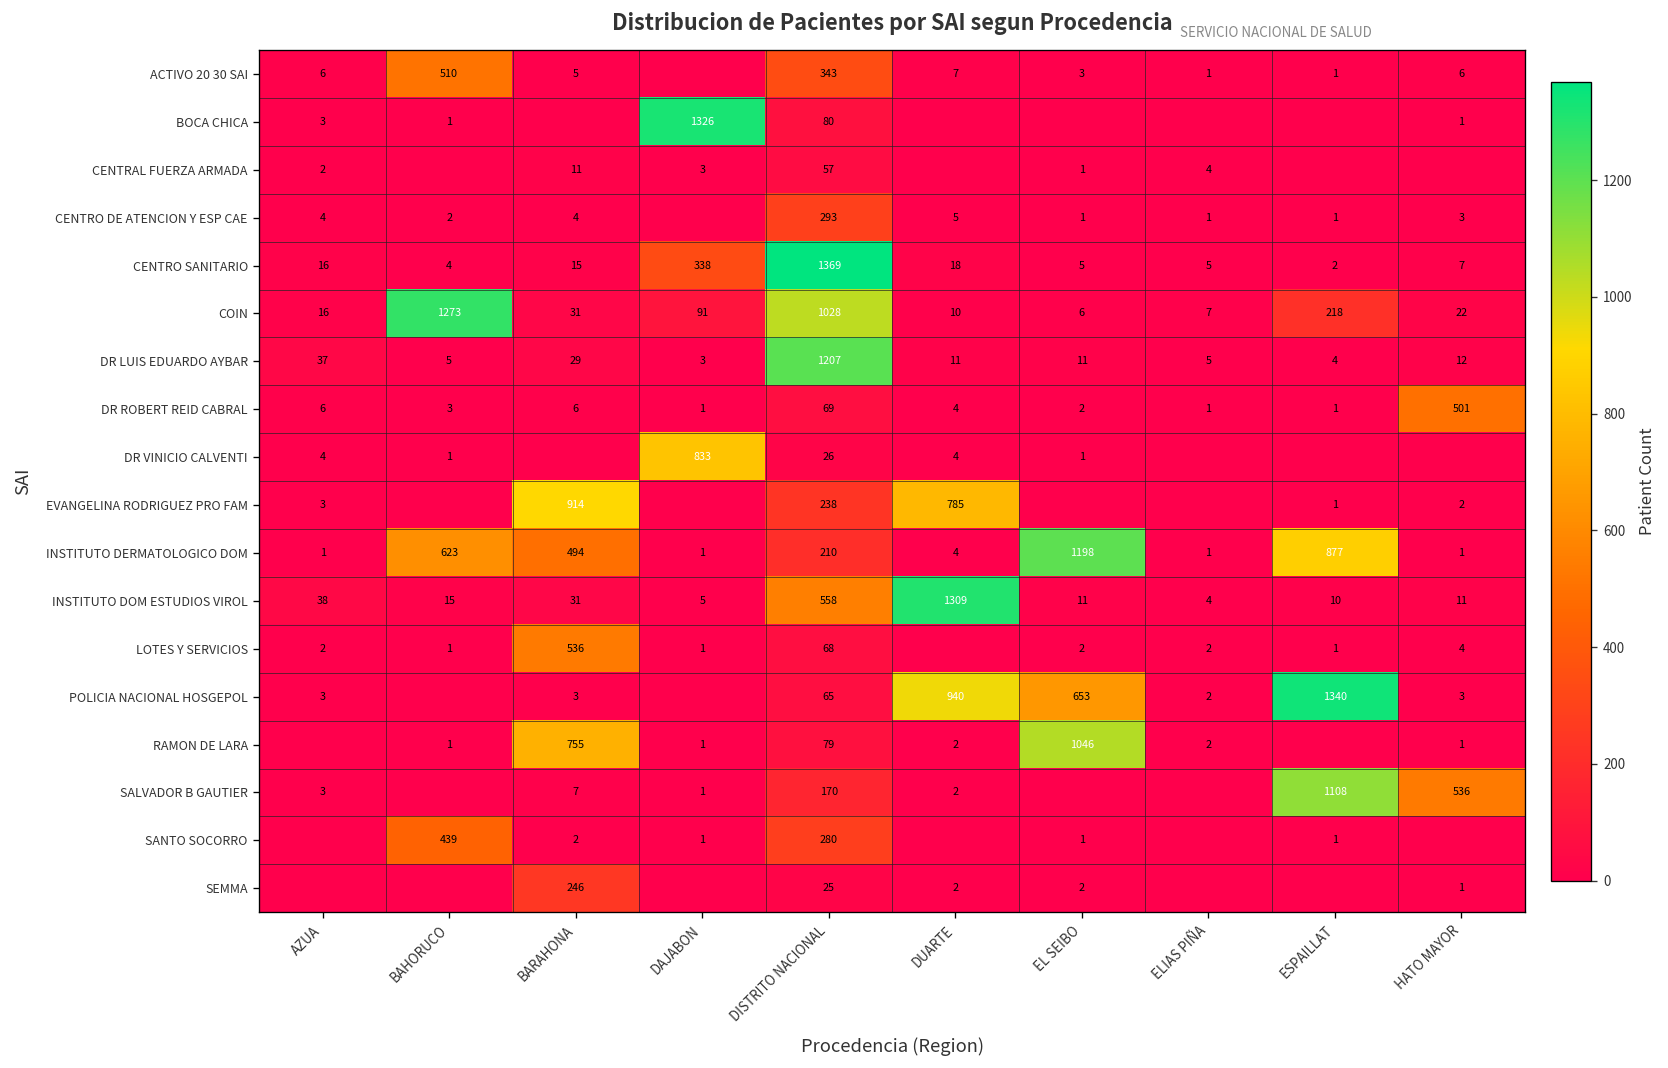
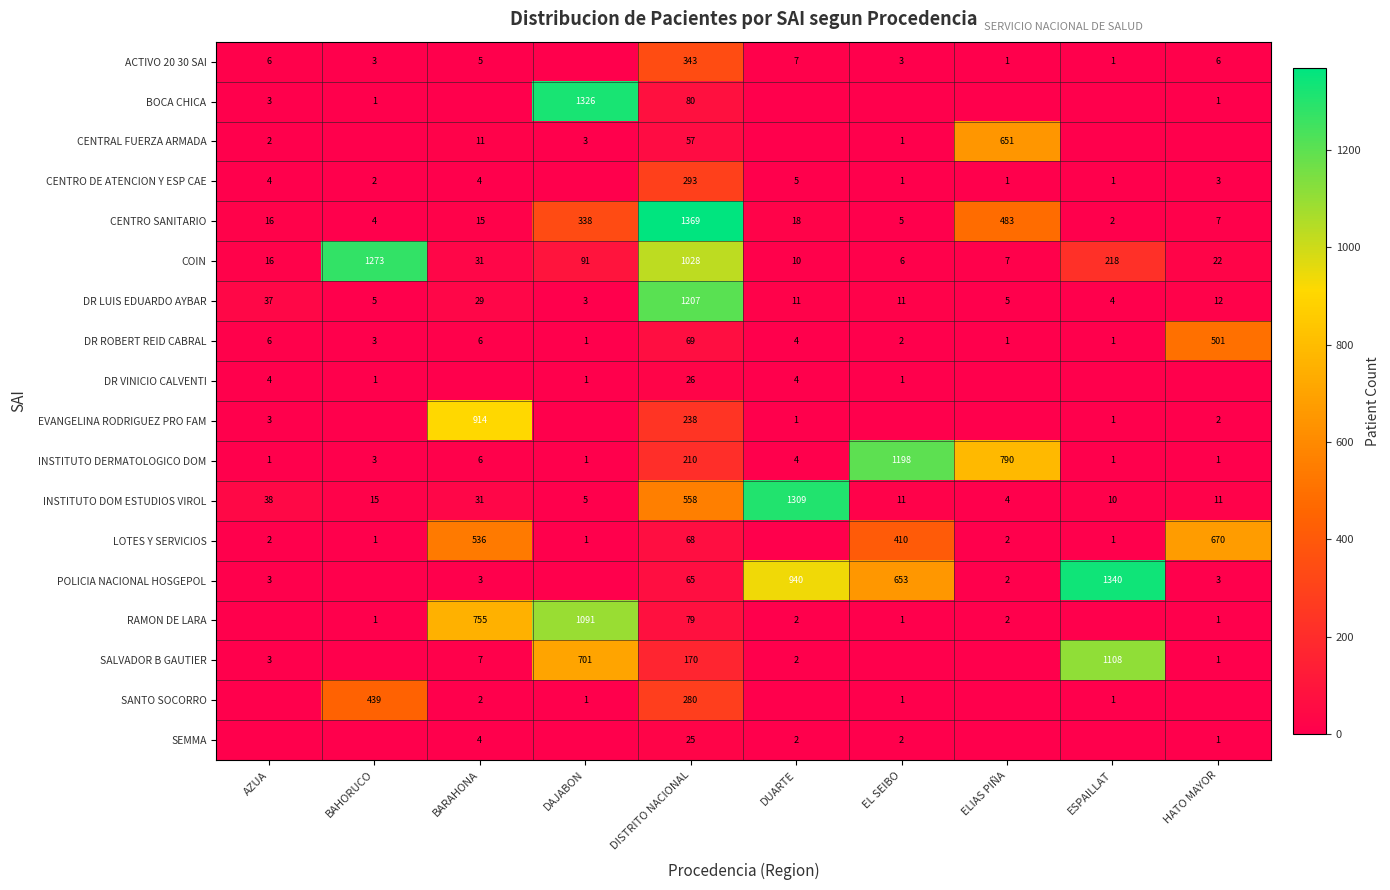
  {
    "ACTIVO 20 30 SAI": {
      "AZUA": 6,
-     "BAHORUCO": 510,
+     "BAHORUCO": 3,
      "BARAHONA": 5,
      "DISTRITO NACIONAL": 343,
      "DUARTE": 7,
      "EL SEIBO": 3,
      "ELIAS PIÑA": 1,
      "ESPAILLAT": 1,
      "HATO MAYOR": 6
    },
    "BOCA CHICA": {
      "AZUA": 3,
      "BAHORUCO": 1,
      "DAJABON": 1326,
      "DISTRITO NACIONAL": 80,
      "HATO MAYOR": 1
    },
    "CENTRAL FUERZA ARMADA": {
      "AZUA": 2,
      "BARAHONA": 11,
      "DAJABON": 3,
      "DISTRITO NACIONAL": 57,
      "EL SEIBO": 1,
-     "ELIAS PIÑA": 4
+     "ELIAS PIÑA": 651
    },
    "CENTRO DE ATENCION Y ESP CAE": {
      "AZUA": 4,
      "BAHORUCO": 2,
      "BARAHONA": 4,
      "DISTRITO NACIONAL": 293,
      "DUARTE": 5,
      "EL SEIBO": 1,
      "ELIAS PIÑA": 1,
      "ESPAILLAT": 1,
      "HATO MAYOR": 3
    },
    "CENTRO SANITARIO": {
      "AZUA": 16,
      "BAHORUCO": 4,
      "BARAHONA": 15,
      "DAJABON": 338,
      "DISTRITO NACIONAL": 1369,
      "DUARTE": 18,
      "EL SEIBO": 5,
-     "ELIAS PIÑA": 5,
+     "ELIAS PIÑA": 483,
      "ESPAILLAT": 2,
      "HATO MAYOR": 7
    },
    "COIN": {
      "AZUA": 16,
      "BAHORUCO": 1273,
      "BARAHONA": 31,
      "DAJABON": 91,
      "DISTRITO NACIONAL": 1028,
      "DUARTE": 10,
      "EL SEIBO": 6,
      "ELIAS PIÑA": 7,
      "ESPAILLAT": 218,
      "HATO MAYOR": 22
    },
    "DR LUIS EDUARDO AYBAR": {
      "AZUA": 37,
      "BAHORUCO": 5,
      "BARAHONA": 29,
      "DAJABON": 3,
      "DISTRITO NACIONAL": 1207,
      "DUARTE": 11,
      "EL SEIBO": 11,
      "ELIAS PIÑA": 5,
      "ESPAILLAT": 4,
      "HATO MAYOR": 12
    },
    "DR ROBERT REID CABRAL": {
      "AZUA": 6,
      "BAHORUCO": 3,
      "BARAHONA": 6,
      "DAJABON": 1,
      "DISTRITO NACIONAL": 69,
      "DUARTE": 4,
      "EL SEIBO": 2,
      "ELIAS PIÑA": 1,
      "ESPAILLAT": 1,
      "HATO MAYOR": 501
    },
    "DR VINICIO CALVENTI": {
      "AZUA": 4,
      "BAHORUCO": 1,
-     "DAJABON": 833,
+     "DAJABON": 1,
      "DISTRITO NACIONAL": 26,
      "DUARTE": 4,
      "EL SEIBO": 1
    },
    "EVANGELINA RODRIGUEZ PRO FAM": {
      "AZUA": 3,
      "BARAHONA": 914,
      "DISTRITO NACIONAL": 238,
-     "DUARTE": 785,
+     "DUARTE": 1,
      "ESPAILLAT": 1,
      "HATO MAYOR": 2
    },
    "INSTITUTO DERMATOLOGICO DOM": {
      "AZUA": 1,
-     "BAHORUCO": 623,
-     "BARAHONA": 494,
+     "BAHORUCO": 3,
+     "BARAHONA": 6,
      "DAJABON": 1,
      "DISTRITO NACIONAL": 210,
      "DUARTE": 4,
      "EL SEIBO": 1198,
-     "ELIAS PIÑA": 1,
-     "ESPAILLAT": 877,
+     "ELIAS PIÑA": 790,
+     "ESPAILLAT": 1,
      "HATO MAYOR": 1
    },
    "INSTITUTO DOM ESTUDIOS VIROL": {
      "AZUA": 38,
      "BAHORUCO": 15,
      "BARAHONA": 31,
      "DAJABON": 5,
      "DISTRITO NACIONAL": 558,
      "DUARTE": 1309,
      "EL SEIBO": 11,
      "ELIAS PIÑA": 4,
      "ESPAILLAT": 10,
      "HATO MAYOR": 11
    },
    "LOTES Y SERVICIOS": {
      "AZUA": 2,
      "BAHORUCO": 1,
      "BARAHONA": 536,
      "DAJABON": 1,
      "DISTRITO NACIONAL": 68,
-     "EL SEIBO": 2,
+     "EL SEIBO": 410,
      "ELIAS PIÑA": 2,
      "ESPAILLAT": 1,
-     "HATO MAYOR": 4
+     "HATO MAYOR": 670
    },
    "POLICIA NACIONAL HOSGEPOL": {
      "AZUA": 3,
      "BARAHONA": 3,
      "DISTRITO NACIONAL": 65,
      "DUARTE": 940,
      "EL SEIBO": 653,
      "ELIAS PIÑA": 2,
      "ESPAILLAT": 1340,
      "HATO MAYOR": 3
    },
    "RAMON DE LARA": {
      "BAHORUCO": 1,
      "BARAHONA": 755,
-     "DAJABON": 1,
+     "DAJABON": 1091,
      "DISTRITO NACIONAL": 79,
      "DUARTE": 2,
-     "EL SEIBO": 1046,
+     "EL SEIBO": 1,
      "ELIAS PIÑA": 2,
      "HATO MAYOR": 1
    },
    "SALVADOR B GAUTIER": {
      "AZUA": 3,
      "BARAHONA": 7,
-     "DAJABON": 1,
+     "DAJABON": 701,
      "DISTRITO NACIONAL": 170,
      "DUARTE": 2,
      "ESPAILLAT": 1108,
-     "HATO MAYOR": 536
+     "HATO MAYOR": 1
    },
    "SANTO SOCORRO": {
      "BAHORUCO": 439,
      "BARAHONA": 2,
      "DAJABON": 1,
      "DISTRITO NACIONAL": 280,
      "EL SEIBO": 1,
      "ESPAILLAT": 1
    },
    "SEMMA": {
-     "BARAHONA": 246,
+     "BARAHONA": 4,
      "DISTRITO NACIONAL": 25,
      "DUARTE": 2,
      "EL SEIBO": 2,
      "HATO MAYOR": 1
    }
  }
